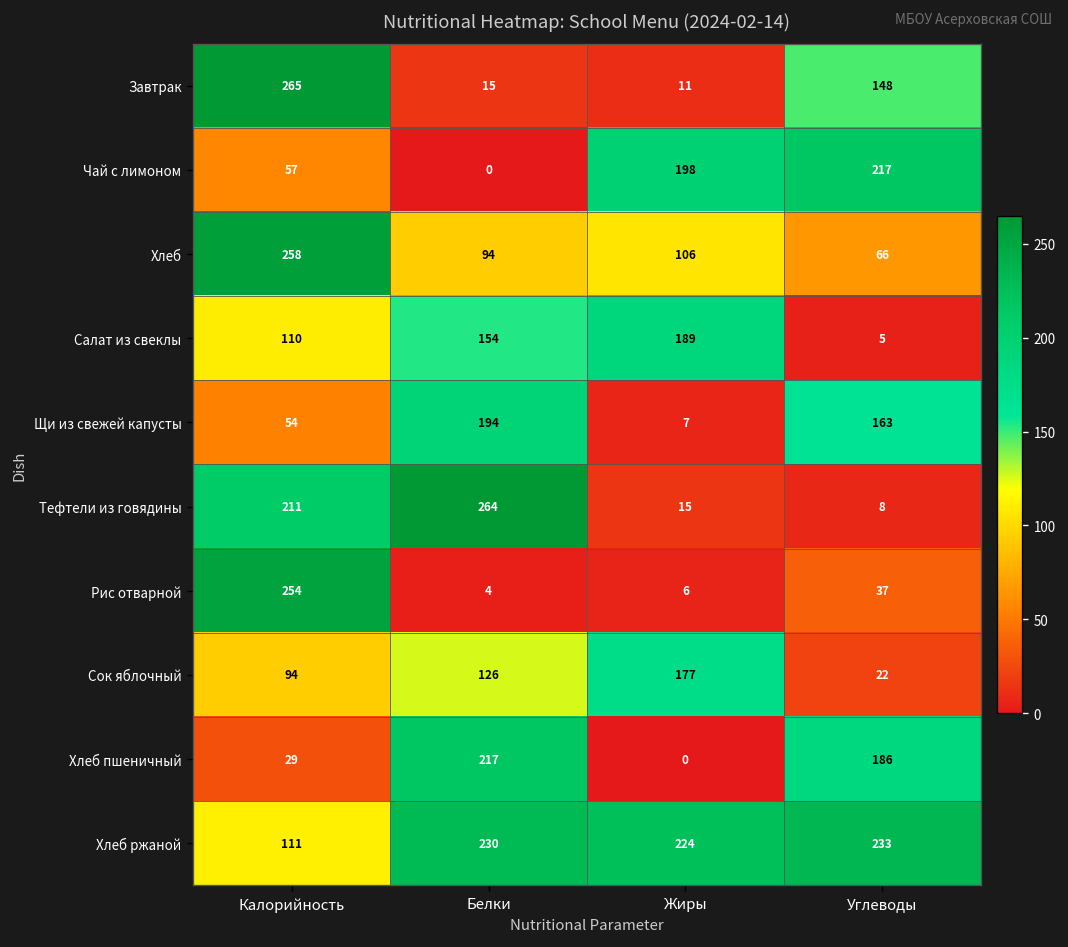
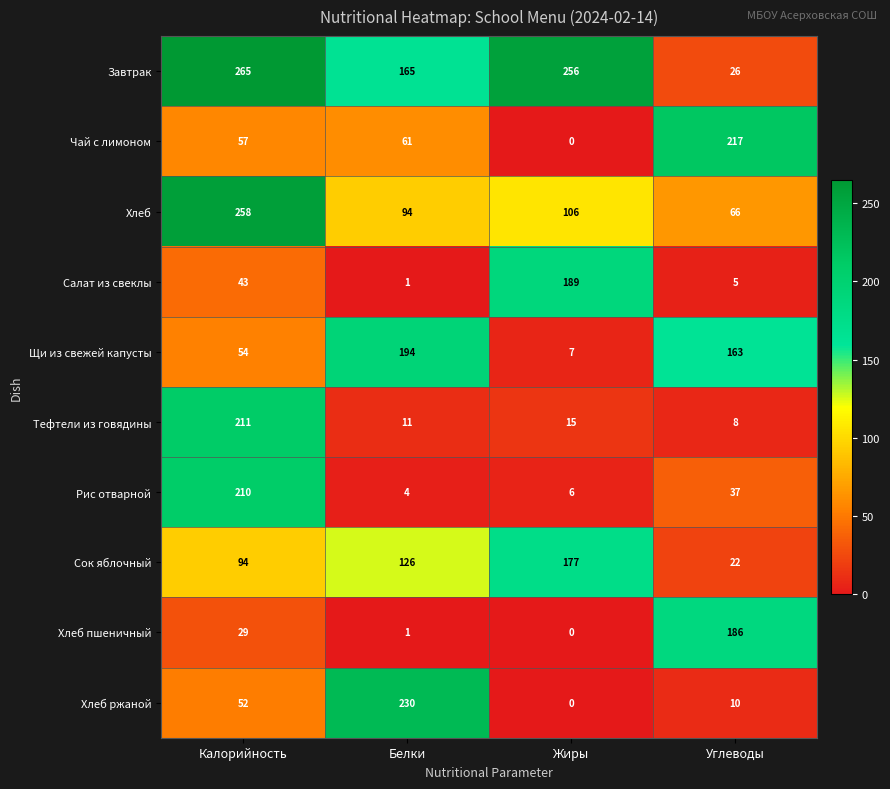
  {
    "Завтрак": {
      "Калорийность": 265,
-     "Белки": 15,
-     "Жиры": 11,
-     "Углеводы": 148
+     "Белки": 165,
+     "Жиры": 256,
+     "Углеводы": 26
    },
    "Чай с лимоном": {
      "Калорийность": 57,
-     "Белки": 0,
-     "Жиры": 198,
+     "Белки": 61,
+     "Жиры": 0,
      "Углеводы": 217
    },
    "Хлеб": {
      "Калорийность": 258,
      "Белки": 94,
      "Жиры": 106,
      "Углеводы": 66
    },
    "Салат из свеклы": {
-     "Калорийность": 110,
-     "Белки": 154,
+     "Калорийность": 43,
+     "Белки": 1,
      "Жиры": 189,
      "Углеводы": 5
    },
    "Щи из свежей капусты": {
      "Калорийность": 54,
      "Белки": 194,
      "Жиры": 7,
      "Углеводы": 163
    },
    "Тефтели из говядины": {
      "Калорийность": 211,
-     "Белки": 264,
+     "Белки": 11,
      "Жиры": 15,
      "Углеводы": 8
    },
    "Рис отварной": {
-     "Калорийность": 254,
+     "Калорийность": 210,
      "Белки": 4,
      "Жиры": 6,
      "Углеводы": 37
    },
    "Сок яблочный": {
      "Калорийность": 94,
      "Белки": 126,
      "Жиры": 177,
      "Углеводы": 22
    },
    "Хлеб пшеничный": {
      "Калорийность": 29,
-     "Белки": 217,
+     "Белки": 1,
      "Жиры": 0,
      "Углеводы": 186
    },
    "Хлеб ржаной": {
-     "Калорийность": 111,
+     "Калорийность": 52,
      "Белки": 230,
-     "Жиры": 224,
-     "Углеводы": 233
+     "Жиры": 0,
+     "Углеводы": 10
    }
  }
